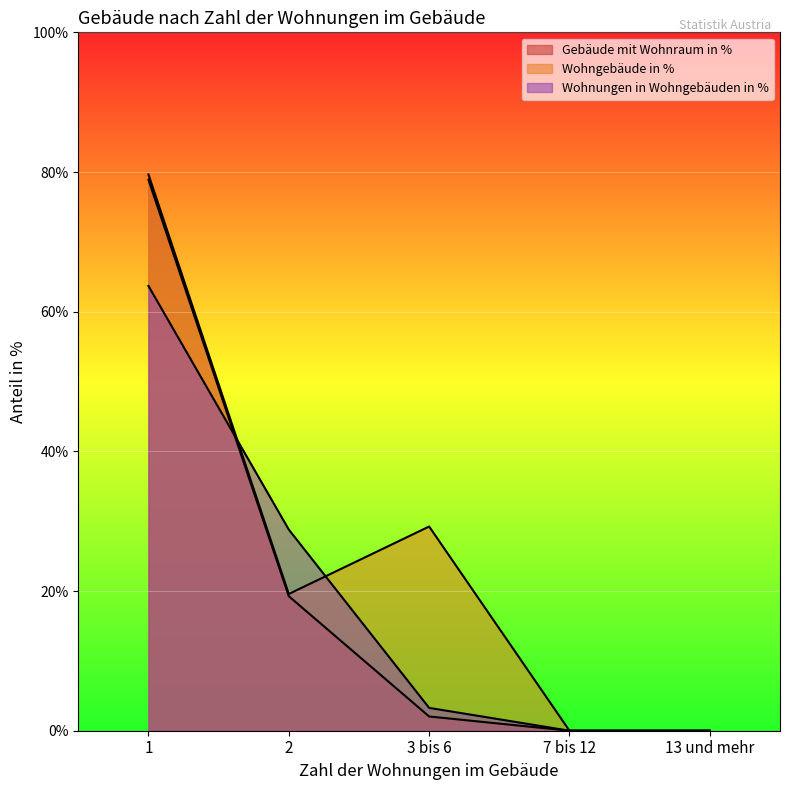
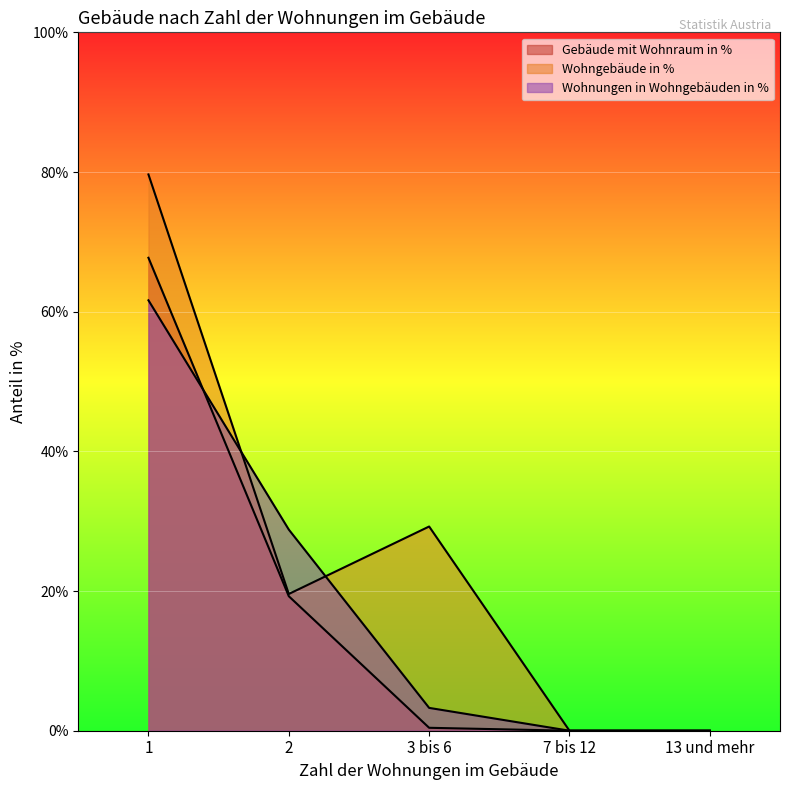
  {
    "Gebäude mit Wohnraum in %": {
-     "1": "79%",
-     "3 bis 6": "2%"
+     "1": "68%",
+     "3 bis 6": "0%"
    },
    "Wohngebäude in %": {
      "1": "80%",
      "3 bis 6": "29%"
    },
    "Wohnungen in Wohngebäuden in %": {
-     "1": "64%",
+     "1": "62%",
      "2": "29%",
      "3 bis 6": "3%"
    }
  }
